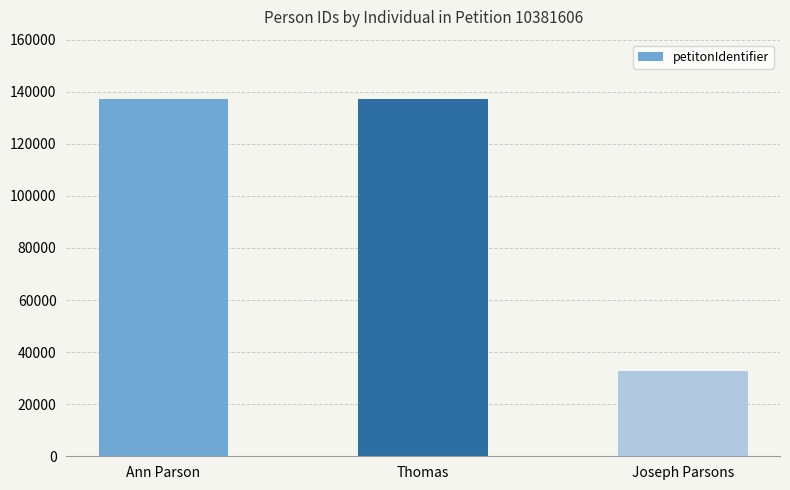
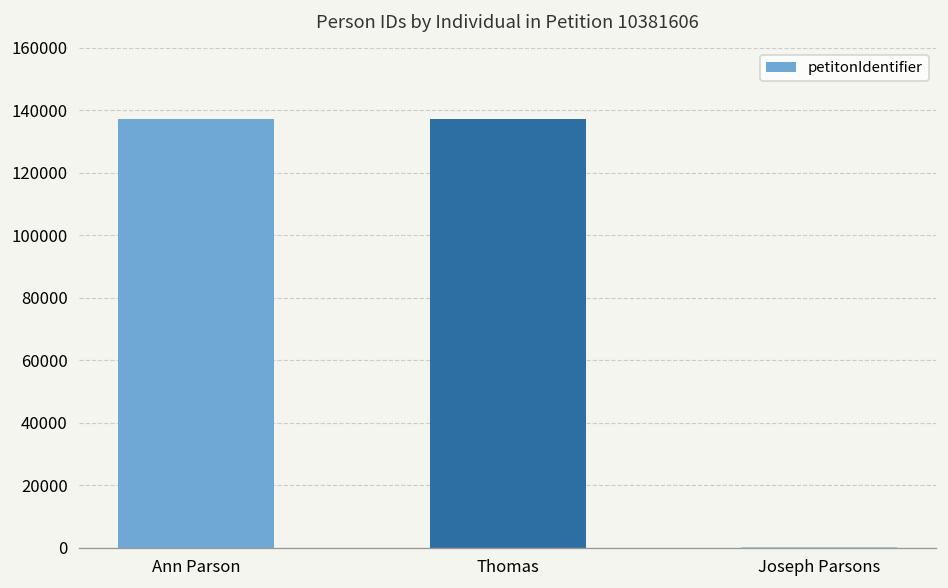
  {
    "Ann Parson": 137000,
    "Thomas": 137000,
-   "Joseph Parsons": 33000
+   "Joseph Parsons": 0
  }
